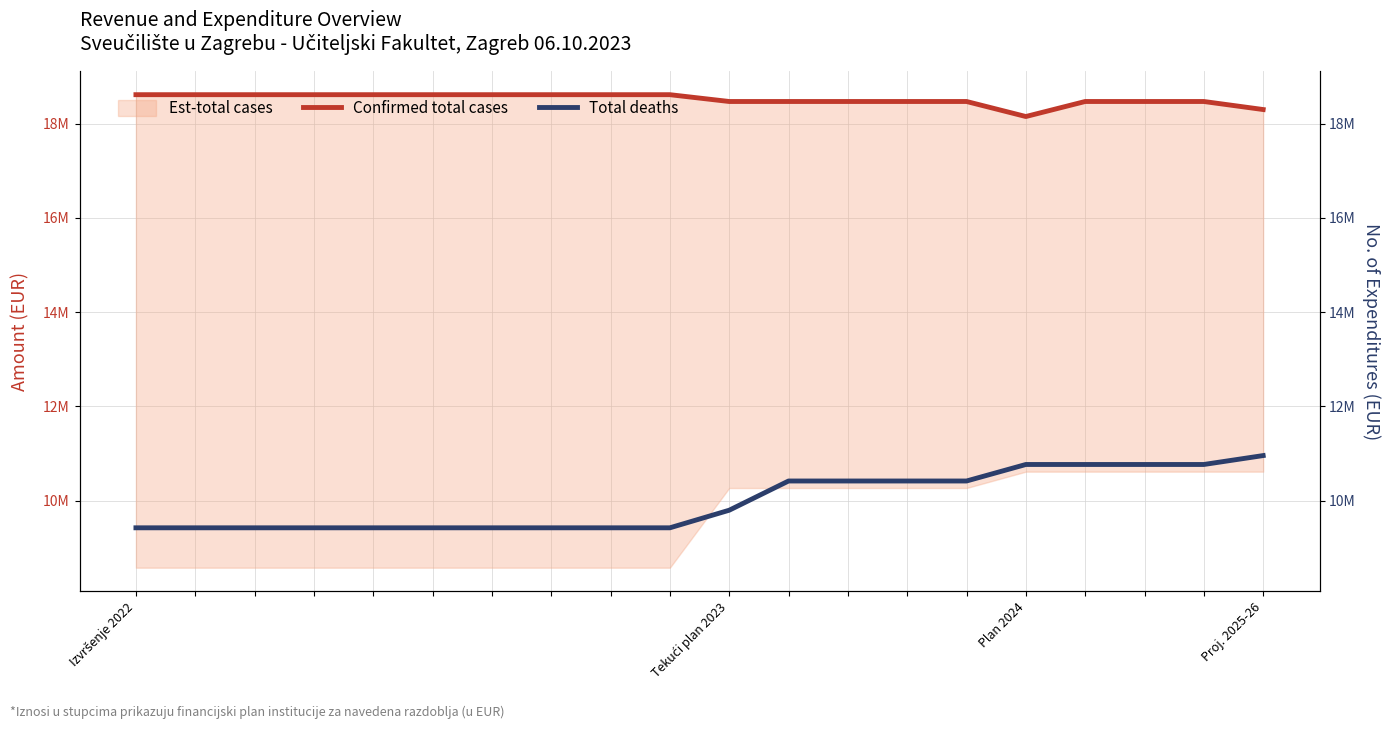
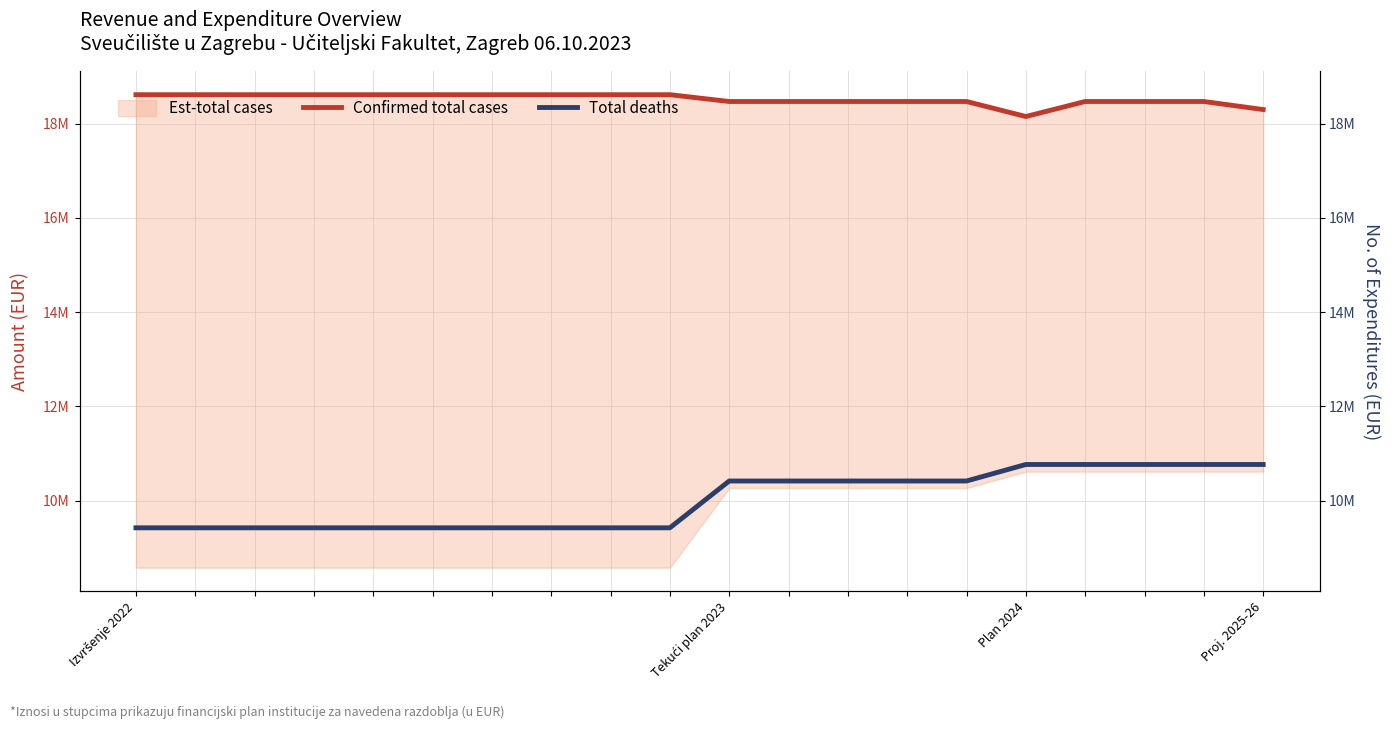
  {
    "Est-total cases": {
      "Izvršenje 2022": 18600000,
      "Tekući plan 2023": 18500000,
      "Plan 2024": 18200000,
      "Proj. 2025-26": 18300000
    },
    "Total deaths": {
      "Izvršenje 2022": 9400000,
-     "Tekući plan 2023": 9800000,
+     "Tekući plan 2023": 10400000,
      "Plan 2024": 10800000,
-     "Proj. 2025-26": 11000000
+     "Proj. 2025-26": 10800000
    }
  }
